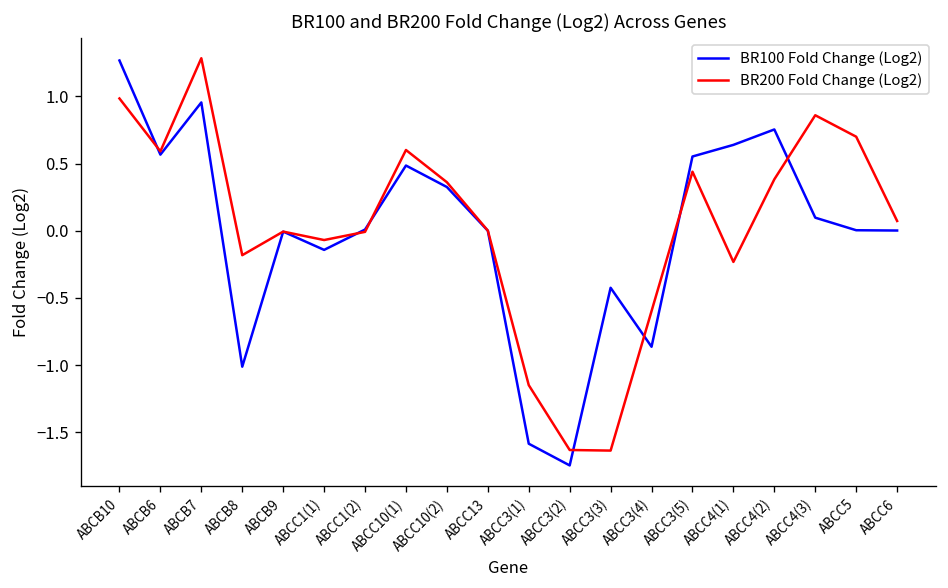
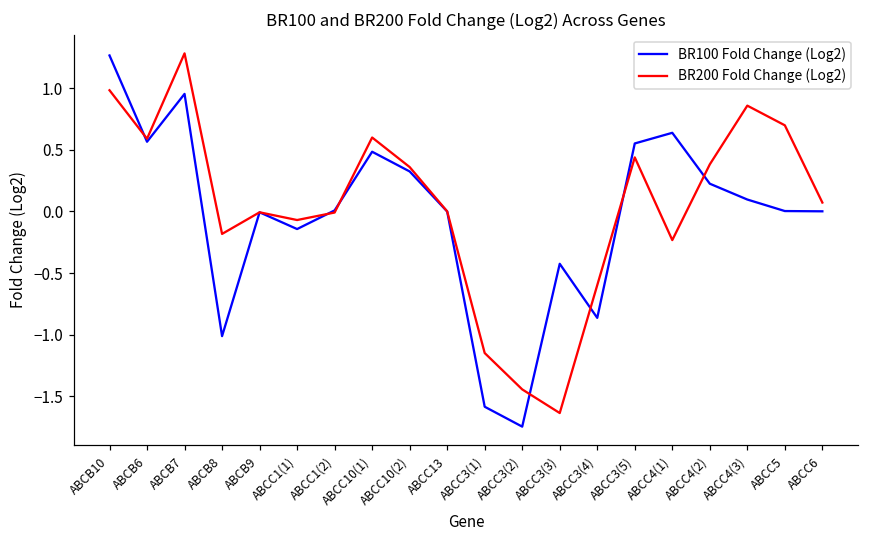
  {
    "BR100 Fold Change (Log2)": {
      "ABCB10": 1.27,
      "ABCB6": 0.57,
      "ABCB7": 0.96,
      "ABCB8": -1.01,
      "ABCC1(1)": -0.14,
      "ABCC10(1)": 0.49,
      "ABCC10(2)": 0.33,
      "ABCC3(1)": -1.59,
      "ABCC3(2)": -1.75,
      "ABCC3(3)": -0.42,
      "ABCC3(4)": -0.86,
      "ABCC3(5)": 0.55,
      "ABCC4(1)": 0.64,
-     "ABCC4(2)": 0.75,
+     "ABCC4(2)": 0.23,
      "ABCC4(3)": 0.10,
      "ABCC5": 0.00,
      "ABCC6": 0.00
    },
    "BR200 Fold Change (Log2)": {
      "ABCB10": 0.98,
      "ABCB6": 0.59,
      "ABCB7": 1.28,
      "ABCB8": -0.18,
      "ABCC1(1)": -0.07,
      "ABCC10(1)": 0.60,
      "ABCC10(2)": 0.36,
      "ABCC3(1)": -1.15,
-     "ABCC3(2)": -1.63,
+     "ABCC3(2)": -1.44,
      "ABCC3(3)": -1.64,
      "ABCC3(4)": -0.60,
      "ABCC3(5)": 0.44,
      "ABCC4(1)": -0.23,
      "ABCC4(2)": 0.38,
      "ABCC4(3)": 0.86,
      "ABCC5": 0.70,
      "ABCC6": 0.07
    }
  }
